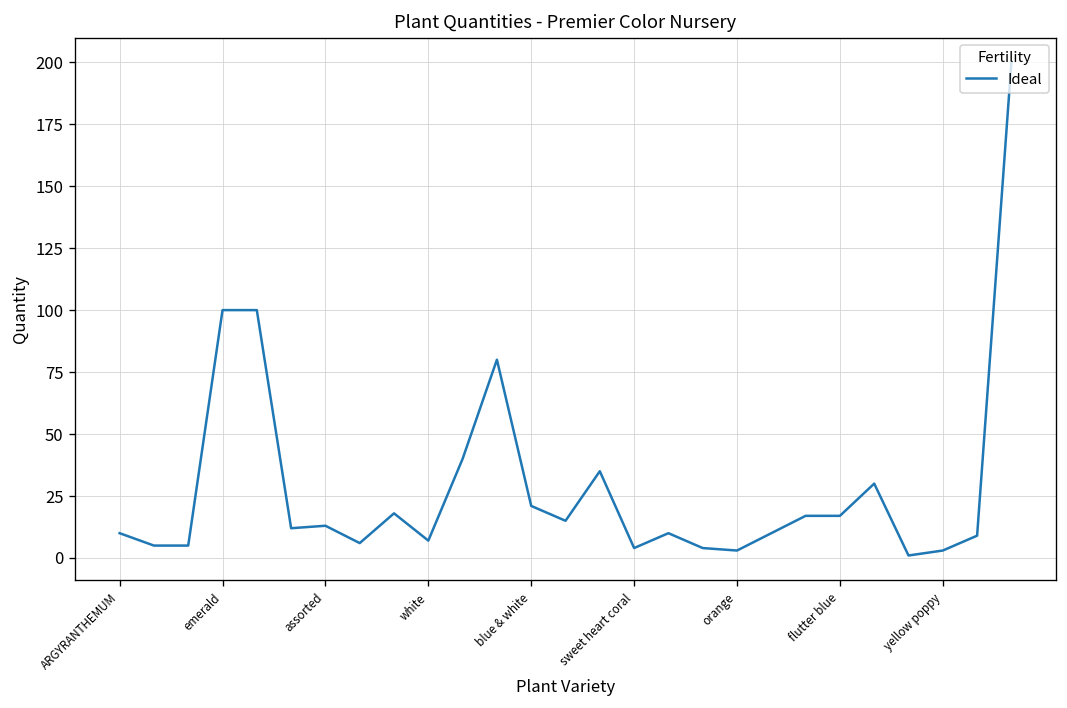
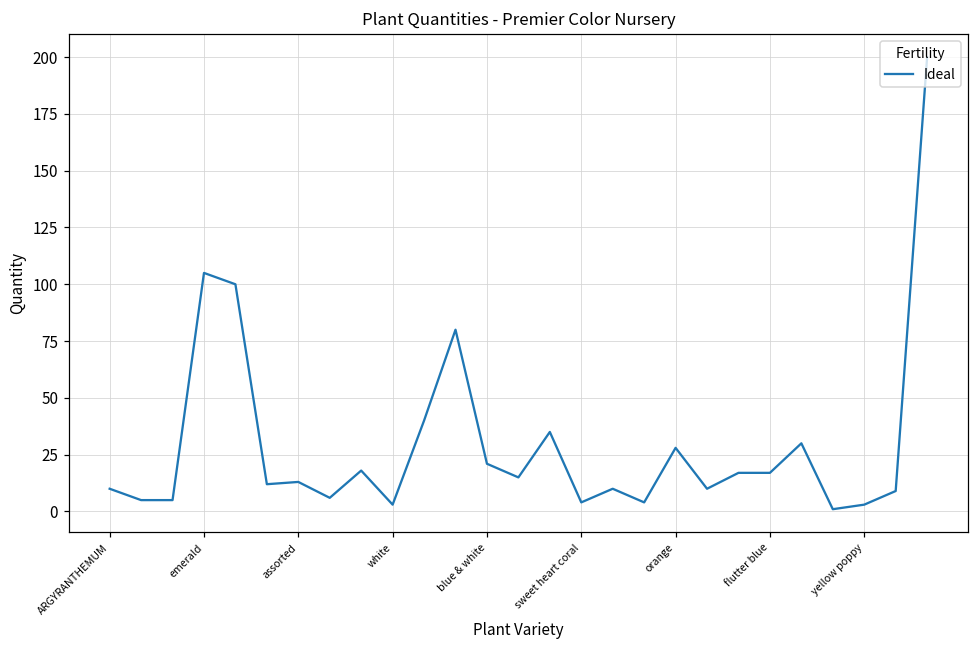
  {
    "ARGYRANTHEMUM": 10,
-   "emerald": 100,
+   "emerald": 105,
    "assorted": 13,
-   "white": 7,
+   "white": 3,
    "blue & white": 21,
    "sweet heart coral": 4,
-   "orange": 3,
+   "orange": 28,
    "flutter blue": 17,
    "yellow poppy": 3
  }
